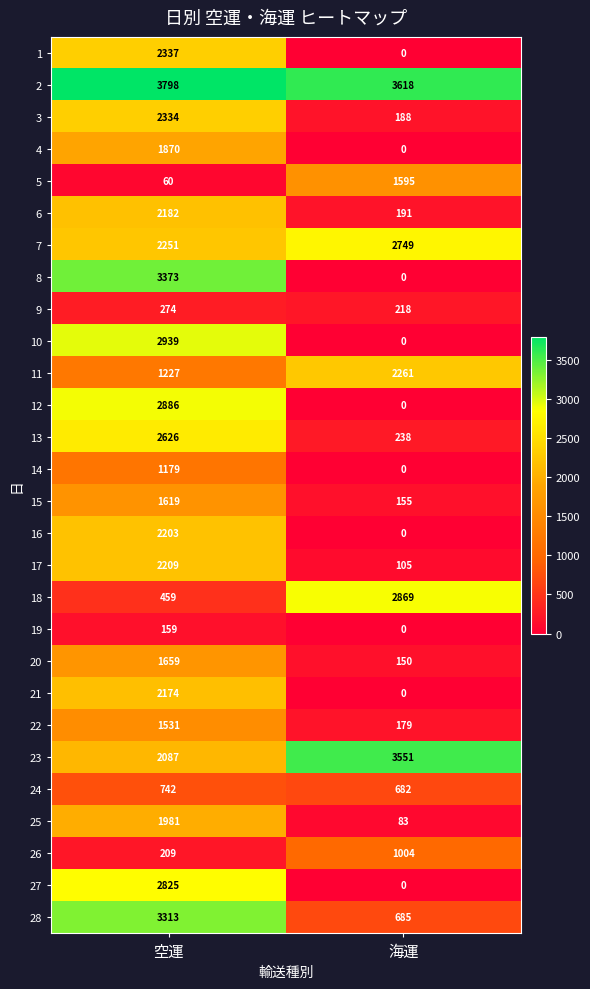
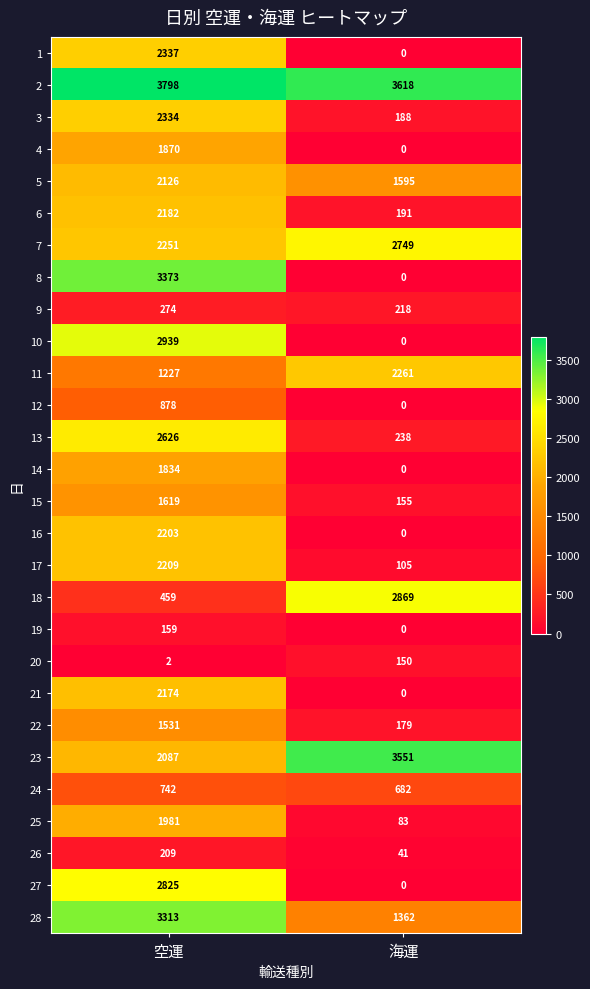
  {
    "1": {
      "空運": 2337,
      "海運": 0
    },
    "2": {
      "空運": 3798,
      "海運": 3618
    },
    "3": {
      "空運": 2334,
      "海運": 188
    },
    "4": {
      "空運": 1870,
      "海運": 0
    },
    "5": {
-     "空運": 60,
+     "空運": 2126,
      "海運": 1595
    },
    "6": {
      "空運": 2182,
      "海運": 191
    },
    "7": {
      "空運": 2251,
      "海運": 2749
    },
    "8": {
      "空運": 3373,
      "海運": 0
    },
    "9": {
      "空運": 274,
      "海運": 218
    },
    "10": {
      "空運": 2939,
      "海運": 0
    },
    "11": {
      "空運": 1227,
      "海運": 2261
    },
    "12": {
-     "空運": 2886,
+     "空運": 878,
      "海運": 0
    },
    "13": {
      "空運": 2626,
      "海運": 238
    },
    "14": {
-     "空運": 1179,
+     "空運": 1834,
      "海運": 0
    },
    "15": {
      "空運": 1619,
      "海運": 155
    },
    "16": {
      "空運": 2203,
      "海運": 0
    },
    "17": {
      "空運": 2209,
      "海運": 105
    },
    "18": {
      "空運": 459,
      "海運": 2869
    },
    "19": {
      "空運": 159,
      "海運": 0
    },
    "20": {
-     "空運": 1659,
+     "空運": 2,
      "海運": 150
    },
    "21": {
      "空運": 2174,
      "海運": 0
    },
    "22": {
      "空運": 1531,
      "海運": 179
    },
    "23": {
      "空運": 2087,
      "海運": 3551
    },
    "24": {
      "空運": 742,
      "海運": 682
    },
    "25": {
      "空運": 1981,
      "海運": 83
    },
    "26": {
      "空運": 209,
-     "海運": 1004
+     "海運": 41
    },
    "27": {
      "空運": 2825,
      "海運": 0
    },
    "28": {
      "空運": 3313,
-     "海運": 685
+     "海運": 1362
    }
  }
